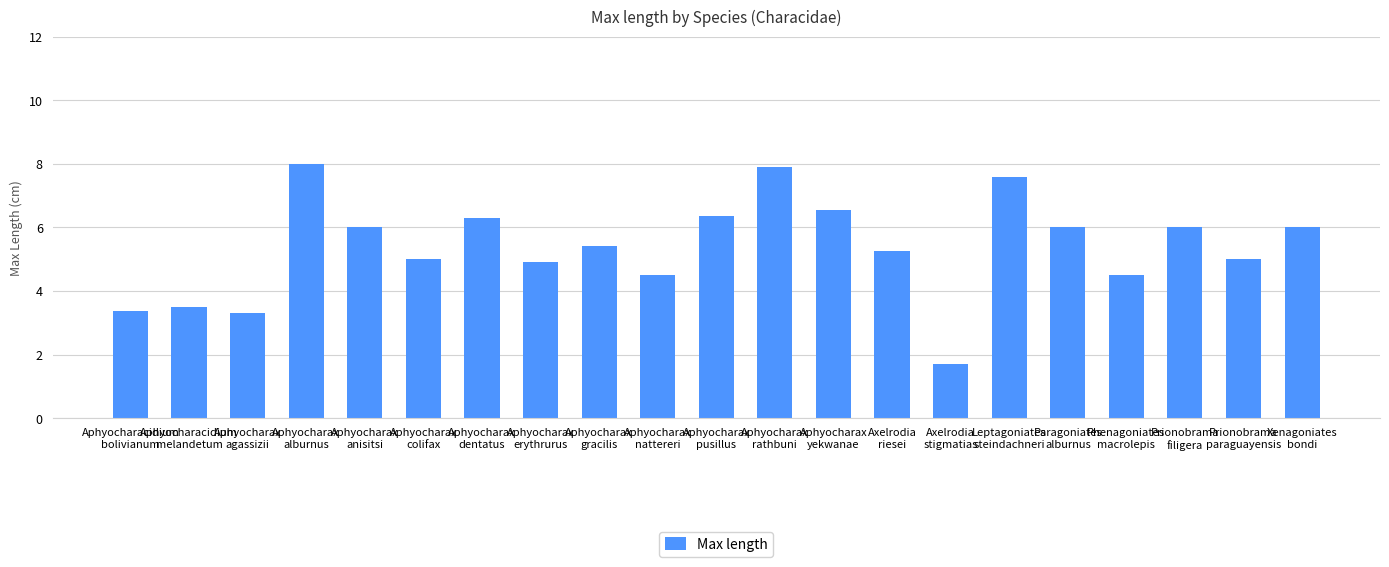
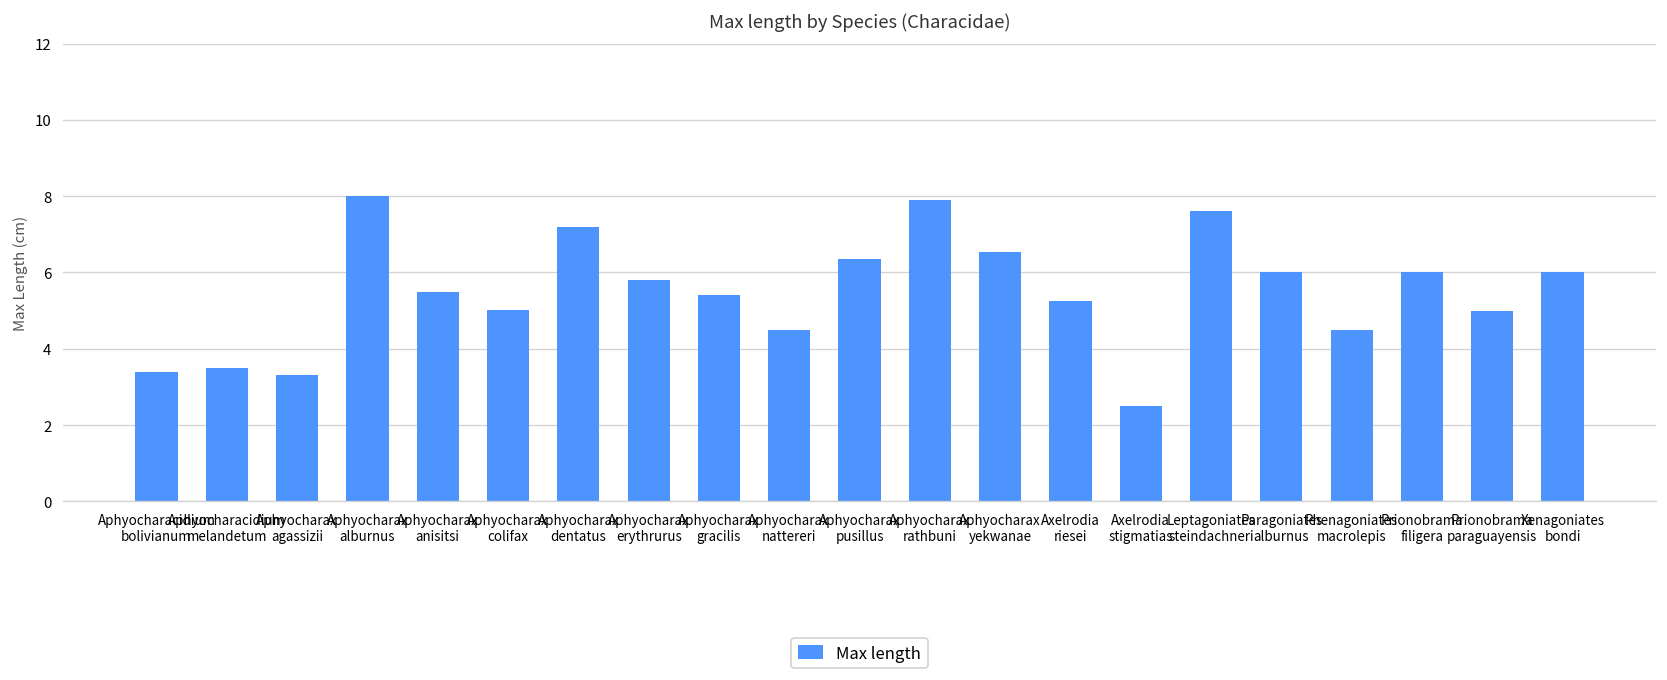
  {
    "Aphyocharax alburnus": 8.0,
-   "Aphyocharax anisitsi": 6.0,
+   "Aphyocharax anisitsi": 5.5,
    "Aphyocharax colifax": 5.0,
-   "Aphyocharax dentatus": 6.3,
-   "Aphyocharax erythrurus": 4.9,
+   "Aphyocharax dentatus": 7.2,
+   "Aphyocharax erythrurus": 5.8,
    "Aphyocharax gracilis": 5.4,
    "Aphyocharax nattereri": 4.5,
    "Aphyocharax pusillus": 6.4,
    "Aphyocharax rathbuni": 7.9,
    "Aphyocharax yekwanae": 6.5,
    "Axelrodia riesei": 5.3,
-   "Axelrodia stigmatias": 1.7
+   "Axelrodia stigmatias": 2.5
  }
